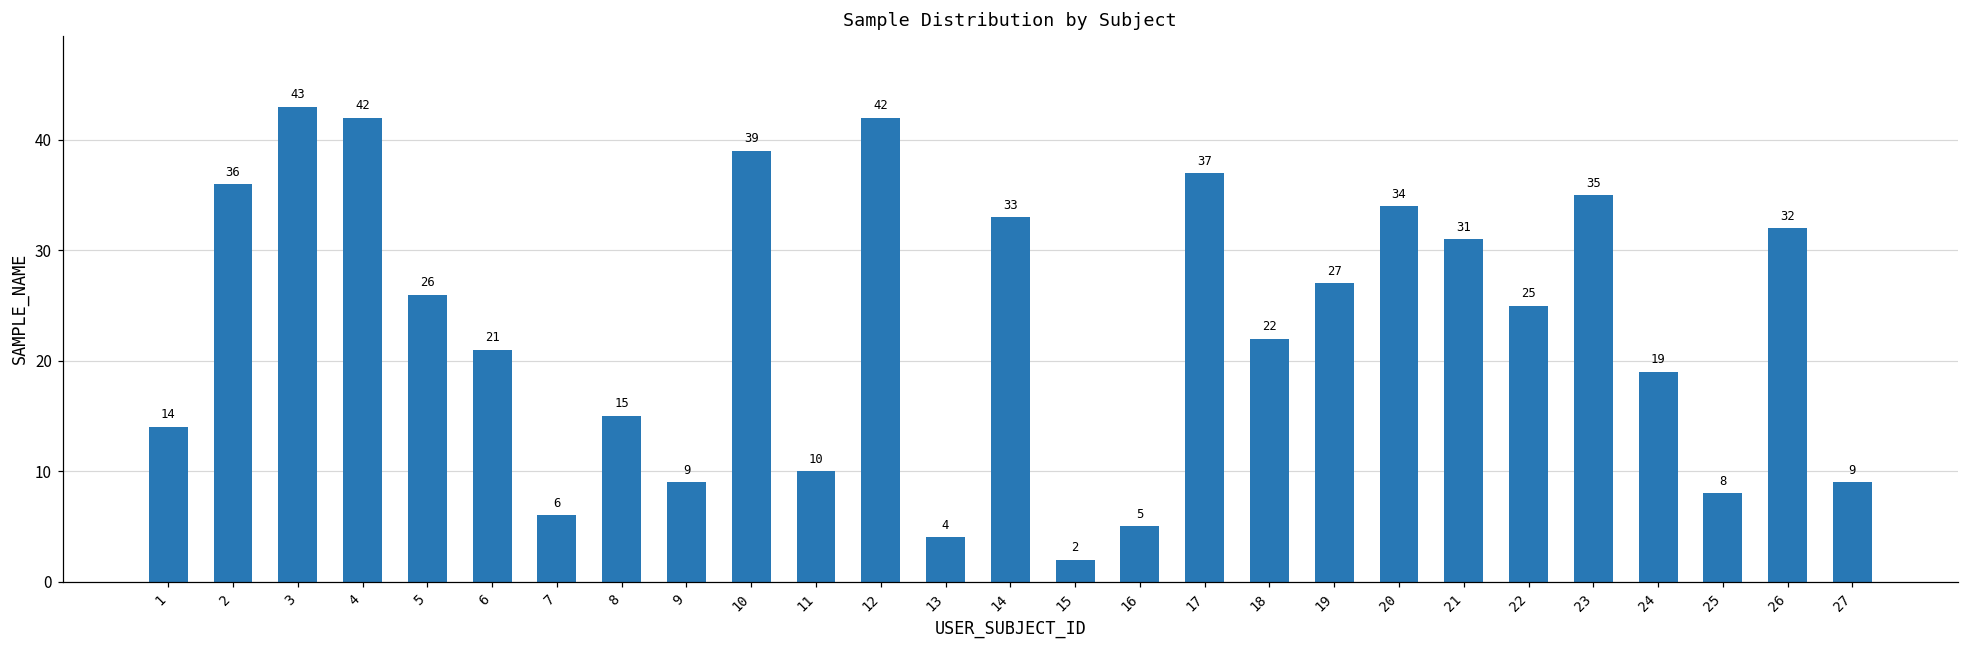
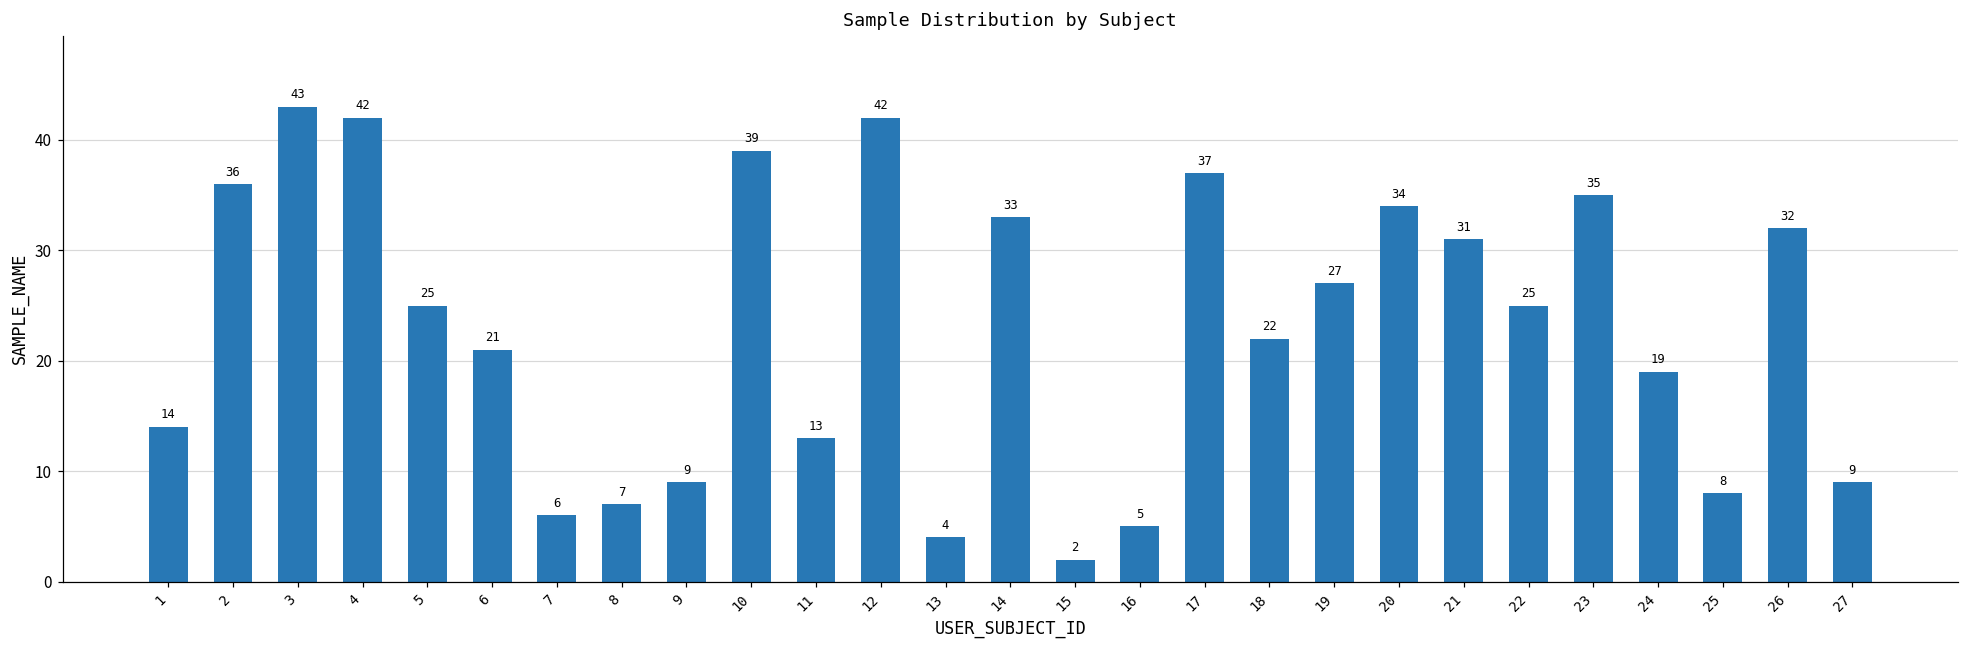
  {
    "1": 14,
    "2": 36,
    "3": 43,
    "4": 42,
-   "5": 26,
+   "5": 25,
    "6": 21,
    "7": 6,
-   "8": 15,
+   "8": 7,
    "9": 9,
    "10": 39,
-   "11": 10,
+   "11": 13,
    "12": 42,
    "13": 4,
    "14": 33,
    "15": 2,
    "16": 5,
    "17": 37,
    "18": 22,
    "19": 27,
    "20": 34,
    "21": 31,
    "22": 25,
    "23": 35,
    "24": 19,
    "25": 8,
    "26": 32,
    "27": 9
  }
